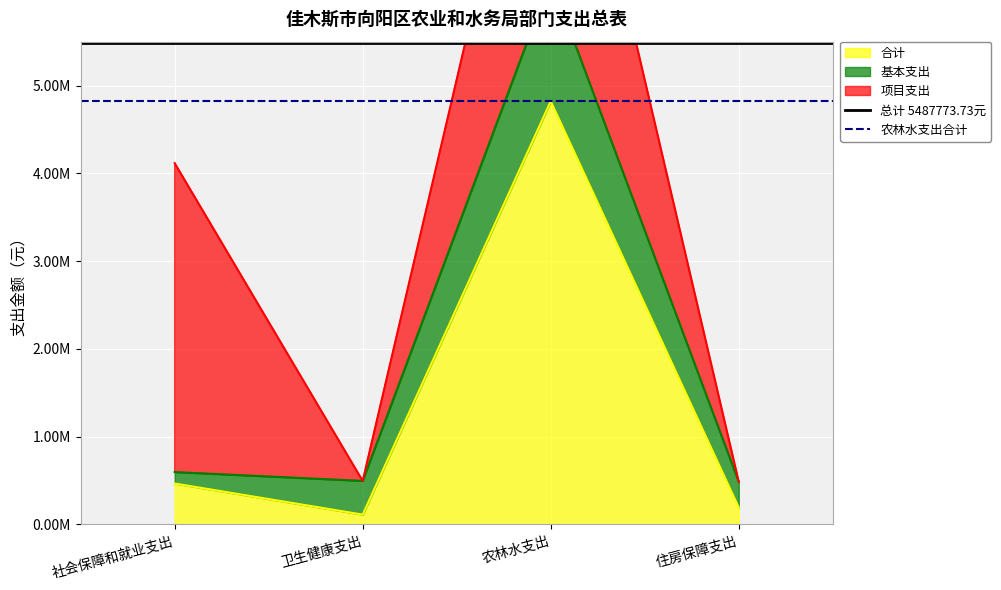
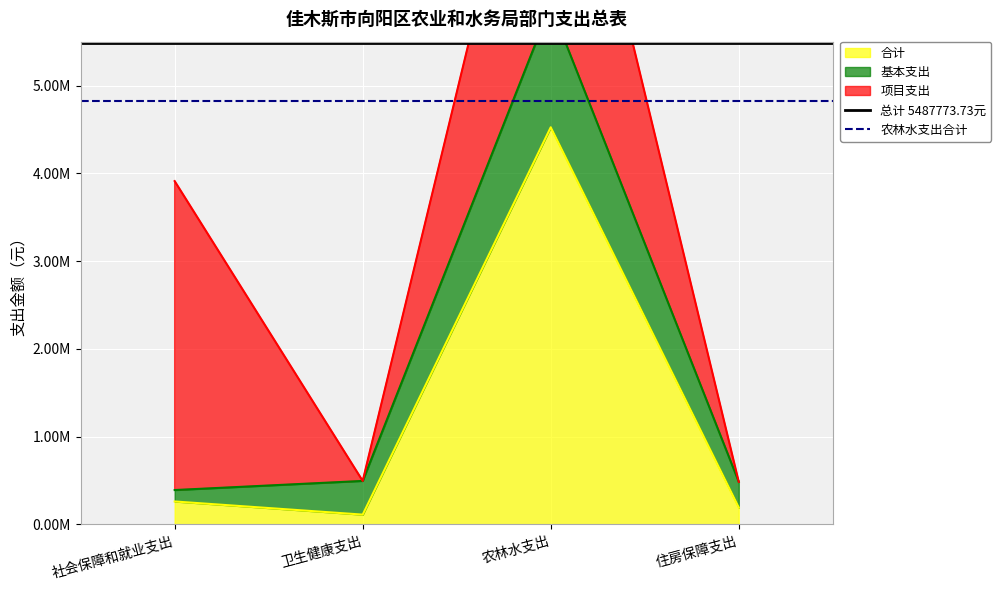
  {
    "合计": {
-     "社会保障和就业支出": 500000,
+     "社会保障和就业支出": 300000,
      "卫生健康支出": 100000,
-     "农林水支出": 4800000,
+     "农林水支出": 4500000,
      "住房保障支出": 200000
    },
    "基本支出": {
      "社会保障和就业支出": 100000
    },
    "项目支出": {
      "社会保障和就业支出": 3500000
    }
  }
